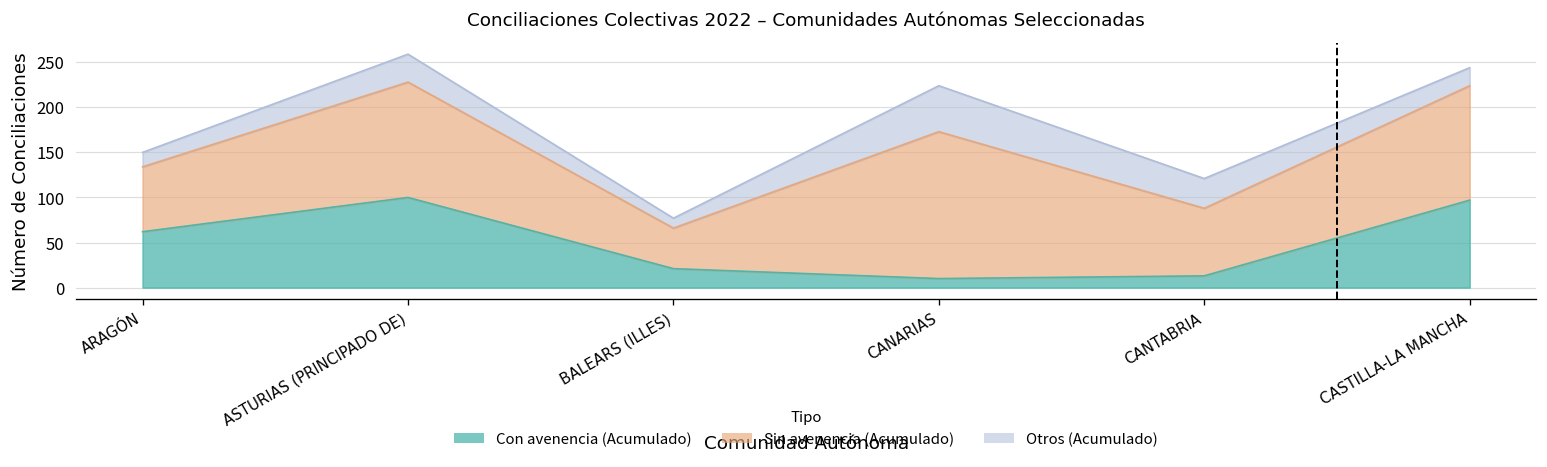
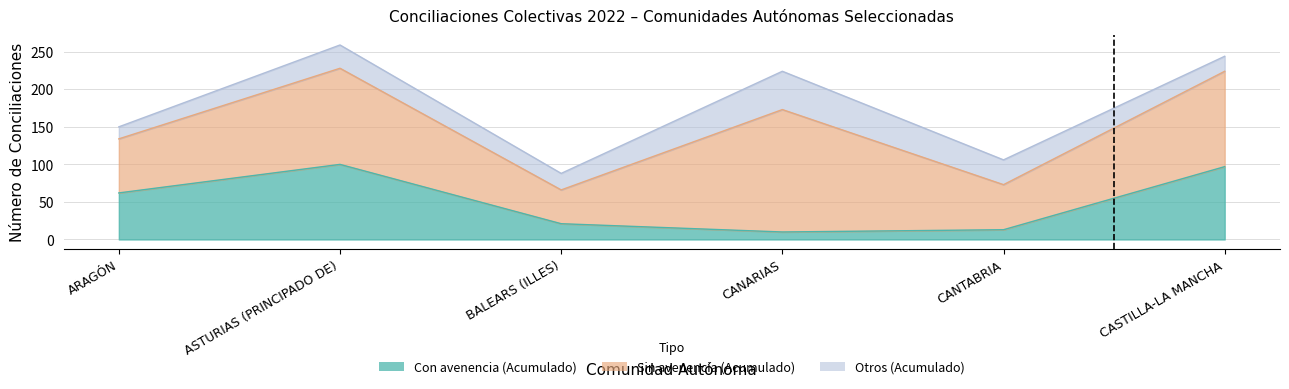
  {
    "Con avenencia (Acumulado)": {
      "ARAGÓN": 60,
      "ASTURIAS (PRINCIPADO DE)": 100,
      "BALEARS (ILLES)": 20,
      "CANARIAS": 10,
      "CANTABRIA": 10,
      "CASTILLA-LA MANCHA": 100
    },
    "Sin avenencia (Acumulado)": {
      "ARAGÓN": 70,
      "ASTURIAS (PRINCIPADO DE)": 130,
      "BALEARS (ILLES)": 50,
      "CANARIAS": 160,
-     "CANTABRIA": 80,
+     "CANTABRIA": 60,
      "CASTILLA-LA MANCHA": 130
    },
    "Otros (Acumulado)": {
      "ARAGÓN": 20,
      "ASTURIAS (PRINCIPADO DE)": 30,
-     "BALEARS (ILLES)": 10,
+     "BALEARS (ILLES)": 20,
      "CANARIAS": 50,
      "CANTABRIA": 30,
      "CASTILLA-LA MANCHA": 20
    }
  }
